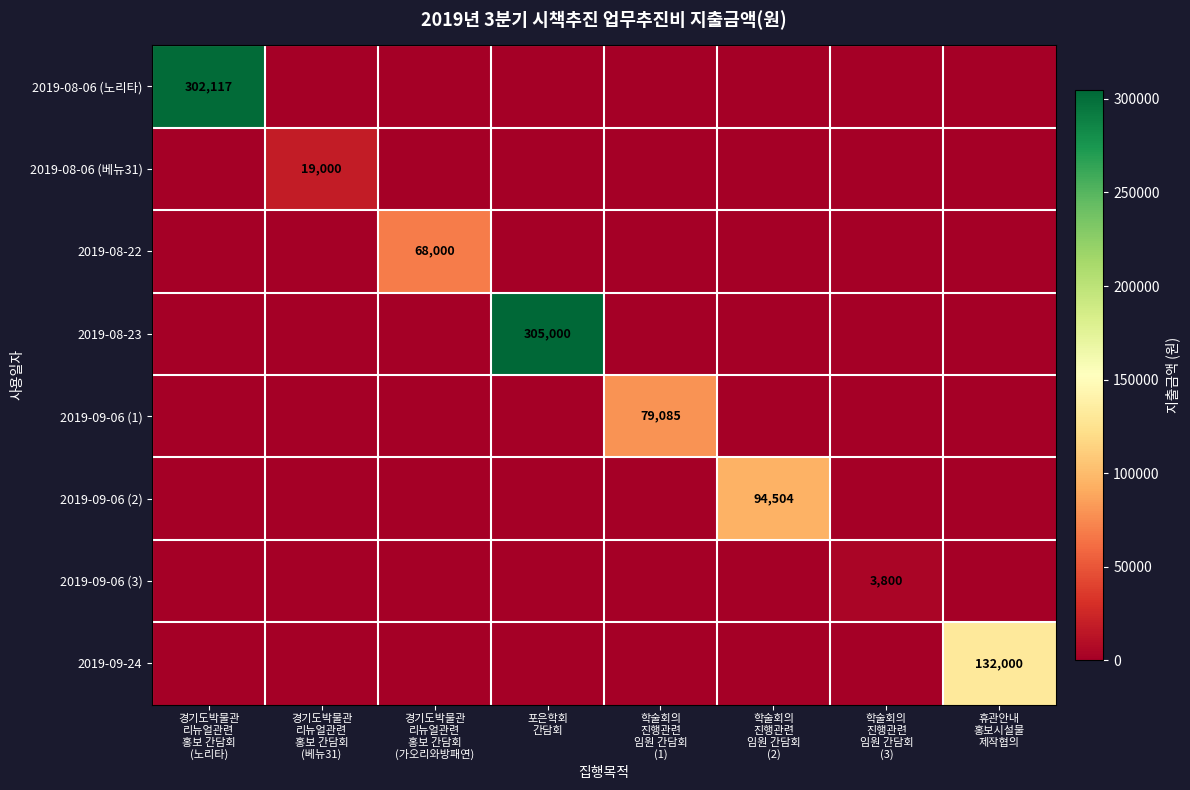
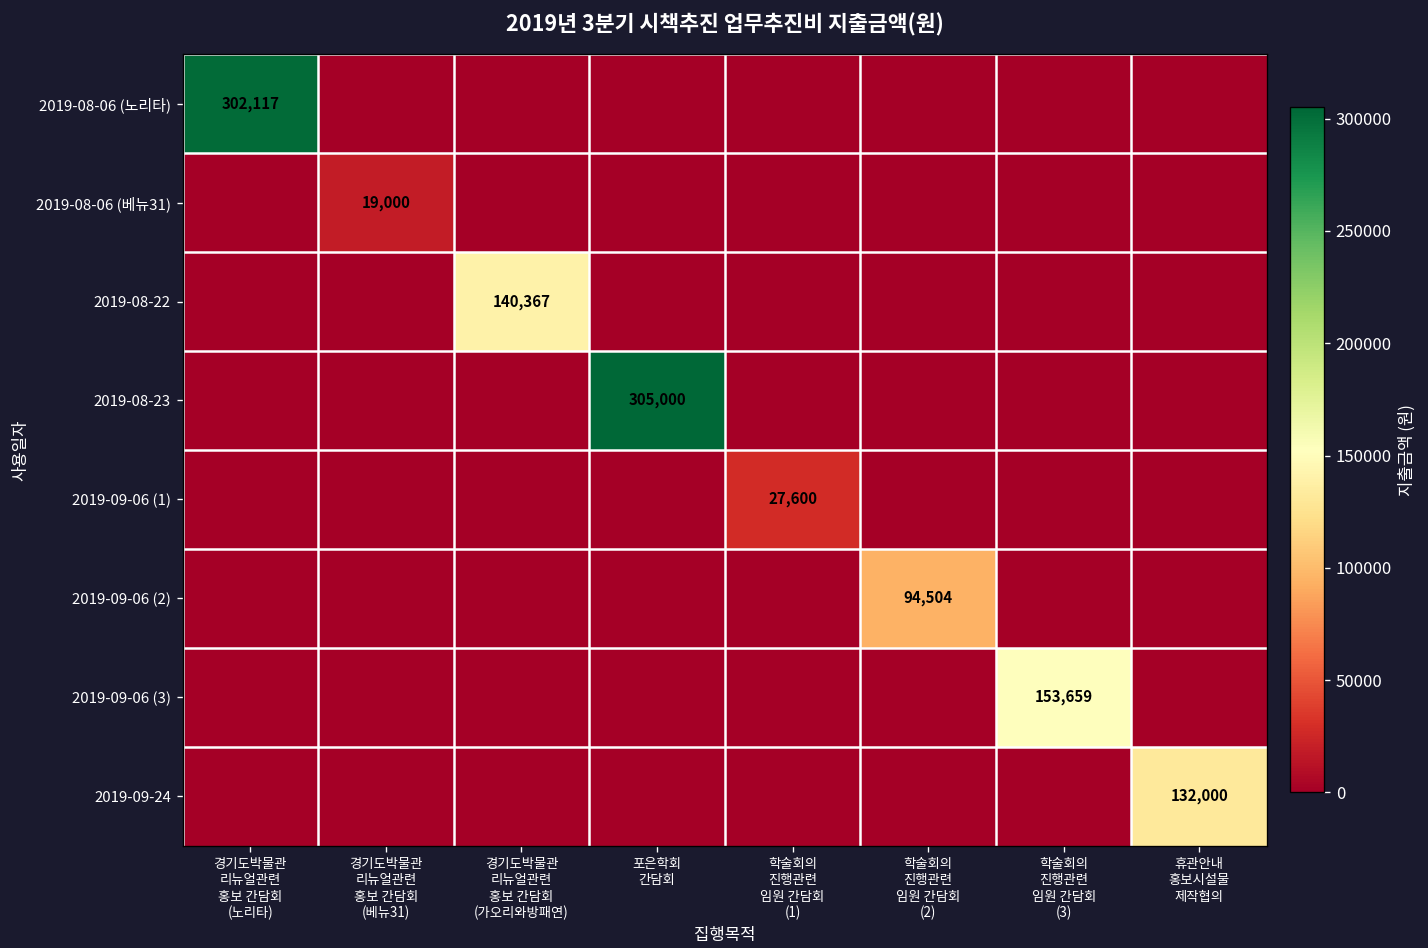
  {
    "2019-08-06 (노리타)": {
      "경기도박물관 리뉴얼관련 홍보 간담회 (노리타)": "302,117"
    },
    "2019-08-06 (베뉴31)": {
      "경기도박물관 리뉴얼관련 홍보 간담회 (베뉴31)": "19,000"
    },
    "2019-08-22": {
-     "경기도박물관 리뉴얼관련 홍보 간담회 (가오리와방패연)": "68,000"
+     "경기도박물관 리뉴얼관련 홍보 간담회 (가오리와방패연)": "140,367"
    },
    "2019-08-23": {
      "포은학회 간담회": "305,000"
    },
    "2019-09-06 (1)": {
-     "학술회의 진행관련 임원 간담회 (1)": "79,085"
+     "학술회의 진행관련 임원 간담회 (1)": "27,600"
    },
    "2019-09-06 (2)": {
      "학술회의 진행관련 임원 간담회 (2)": "94,504"
    },
    "2019-09-06 (3)": {
-     "학술회의 진행관련 임원 간담회 (3)": "3,800"
+     "학술회의 진행관련 임원 간담회 (3)": "153,659"
    },
    "2019-09-24": {
      "휴관안내 홍보시설물 제작협의": "132,000"
    }
  }
